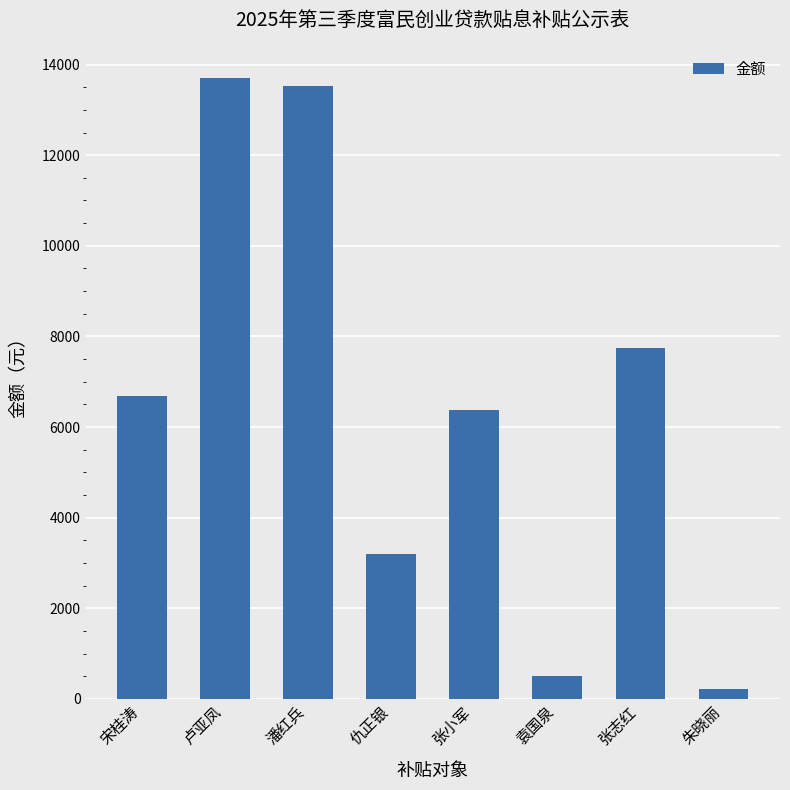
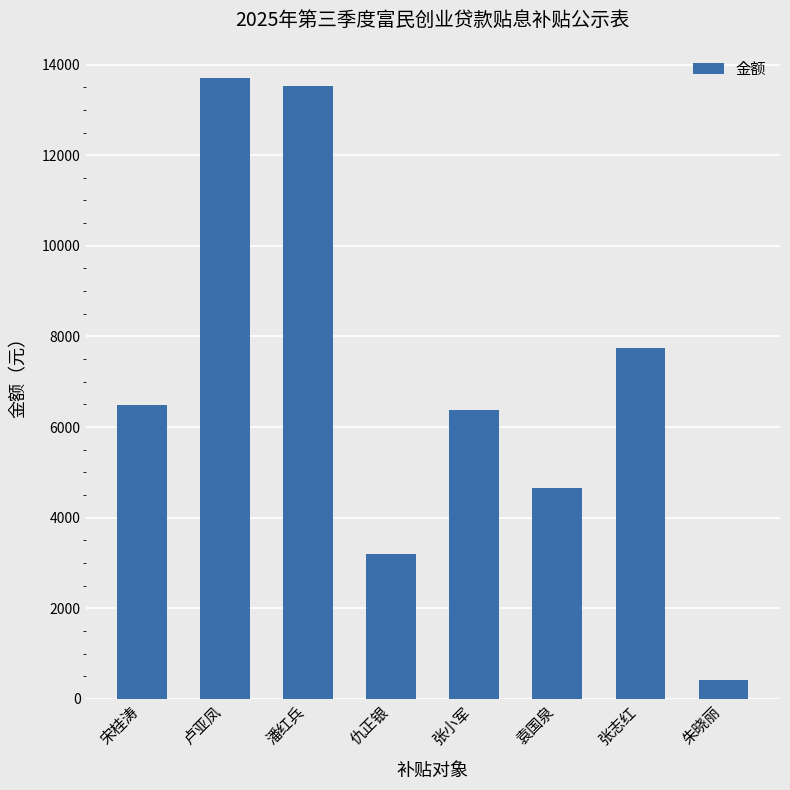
  {
-   "宋桂涛": 6700,
+   "宋桂涛": 6500,
    "卢亚凤": 13700,
    "潘红兵": 13500,
    "仇正银": 3200,
    "张小军": 6400,
-   "袁国泉": 500,
+   "袁国泉": 4600,
    "张志红": 7700,
-   "朱晓丽": 200
+   "朱晓丽": 400
  }
